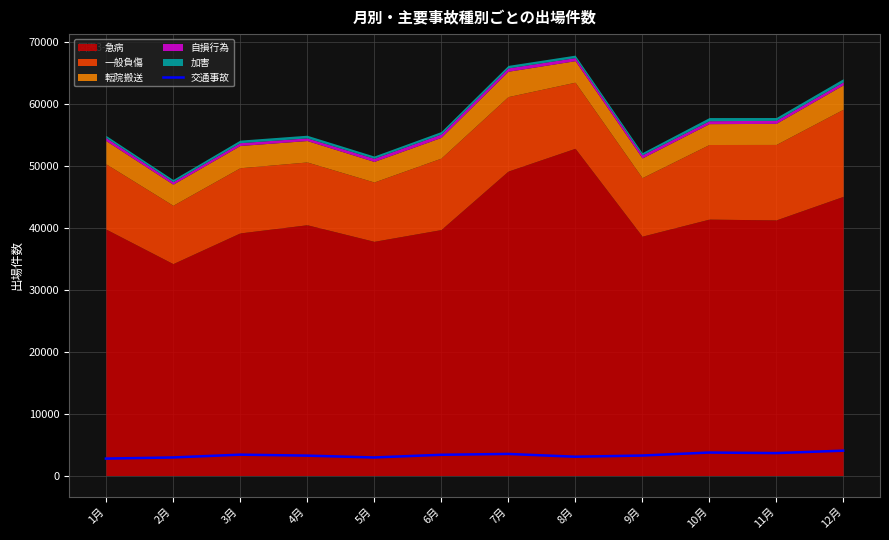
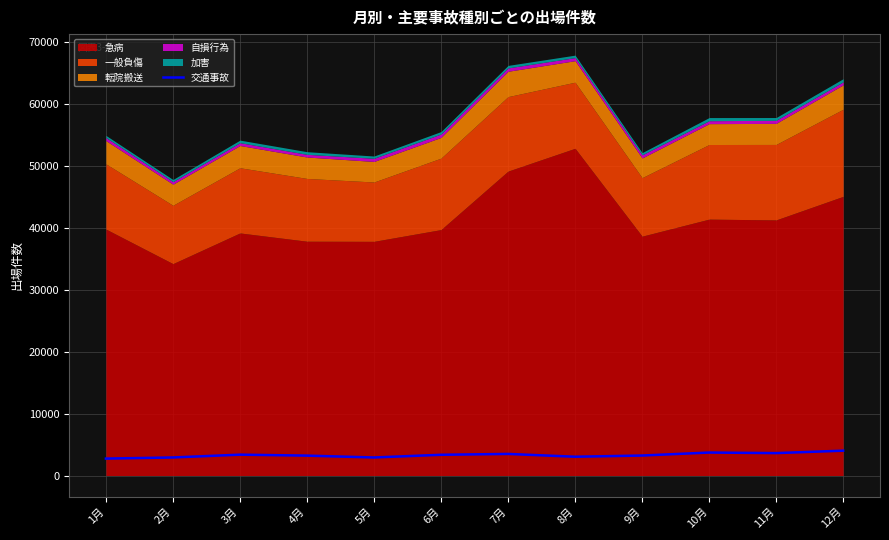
  {
    "交通事故": {
      "1月": 3000,
      "2月": 3000,
      "3月": 3000,
      "4月": 3000,
      "5月": 3000,
      "6月": 3000,
      "7月": 3000,
      "8月": 3000,
      "9月": 3000,
      "10月": 4000,
      "11月": 4000,
      "12月": 4000
    },
    "急病": {
      "1月": 40000,
      "2月": 34000,
      "3月": 39000,
-     "4月": 41000,
+     "4月": 38000,
      "5月": 38000,
      "6月": 40000,
      "7月": 49000,
      "8月": 53000,
      "9月": 39000,
      "10月": 41000,
      "11月": 41000,
      "12月": 45000
    },
    "一般負傷": {
      "1月": 11000,
      "2月": 9000,
      "3月": 11000,
      "4月": 10000,
      "5月": 10000,
      "6月": 12000,
      "7月": 12000,
      "8月": 11000,
      "9月": 9000,
      "10月": 12000,
      "11月": 12000,
      "12月": 14000
    },
    "転院搬送": {
      "1月": 4000,
      "2月": 3000,
      "3月": 4000,
      "4月": 3000,
      "5月": 3000,
      "6月": 3000,
      "7月": 4000,
      "8月": 3000,
      "9月": 3000,
      "10月": 3000,
      "11月": 3000,
      "12月": 4000
    },
    "自損行為": {
      "3月": 0,
      "4月": 0,
      "10月": 0,
      "11月": 0,
      "12月": 0
    },
    "加害": {
      "3月": 0,
      "4月": 0,
      "10月": 1000,
      "11月": 0,
      "12月": 1000
    }
  }
